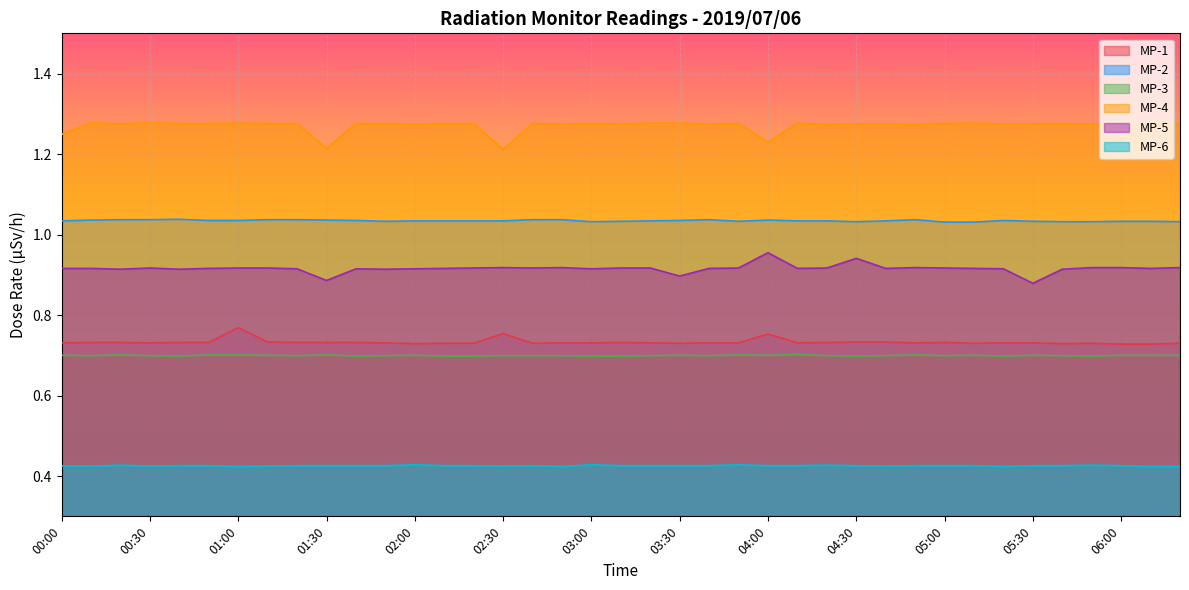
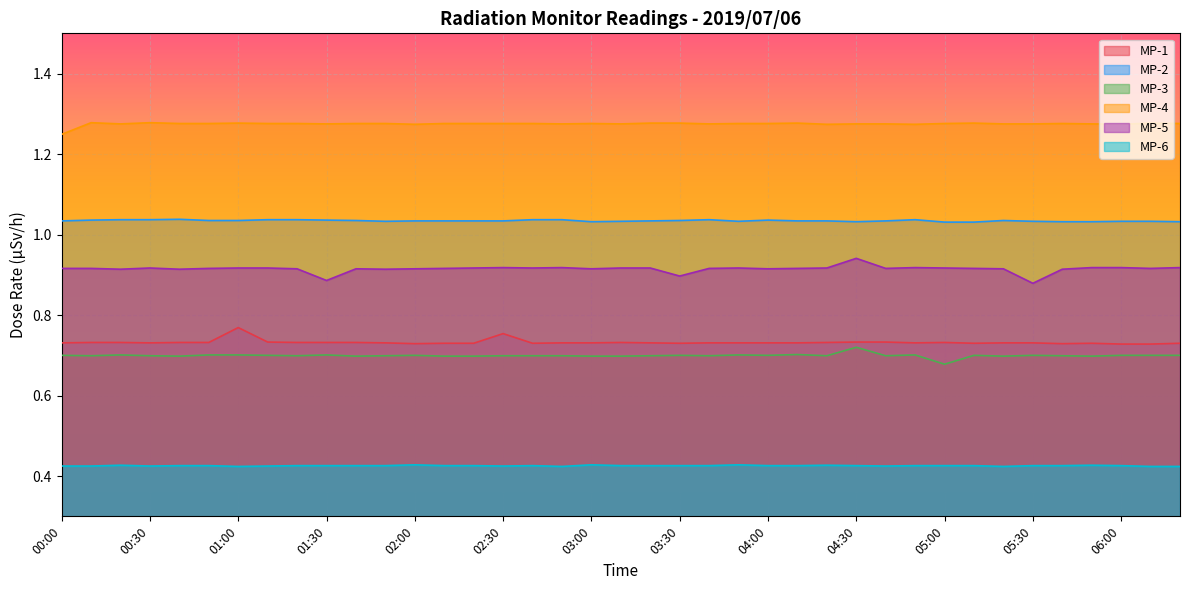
  {
    "MP-1": {
      "00:00": 0.73,
      "00:30": 0.73,
      "01:00": 0.77,
      "01:30": 0.73,
      "02:00": 0.73,
      "02:30": 0.75,
      "03:00": 0.73,
      "03:30": 0.73,
-     "04:00": 0.75,
+     "04:00": 0.73,
      "04:30": 0.73,
      "05:00": 0.73,
      "05:30": 0.73,
      "06:00": 0.73
    },
    "MP-3": {
      "00:00": 0.70,
      "00:30": 0.70,
      "01:00": 0.70,
      "01:30": 0.70,
      "02:00": 0.70,
      "02:30": 0.70,
      "03:00": 0.70,
      "03:30": 0.70,
      "04:00": 0.70,
-     "04:30": 0.70,
-     "05:00": 0.70,
+     "04:30": 0.72,
+     "05:00": 0.68,
      "05:30": 0.70,
      "06:00": 0.70
    },
    "MP-4": {
      "00:00": 1.25,
      "00:30": 1.28,
      "01:00": 1.28,
-     "01:30": 1.21,
+     "01:30": 1.28,
      "02:00": 1.27,
-     "02:30": 1.21,
+     "02:30": 1.28,
      "03:00": 1.28,
      "03:30": 1.28,
-     "04:00": 1.23,
+     "04:00": 1.28,
      "04:30": 1.28,
      "05:00": 1.28,
      "05:30": 1.28
    },
    "MP-5": {
      "00:00": 0.92,
      "00:30": 0.92,
      "01:00": 0.92,
      "01:30": 0.89,
      "02:00": 0.92,
      "02:30": 0.92,
      "03:00": 0.92,
      "03:30": 0.90,
-     "04:00": 0.96,
+     "04:00": 0.92,
      "04:30": 0.94,
      "05:00": 0.92,
      "05:30": 0.88,
      "06:00": 0.92
    }
  }
